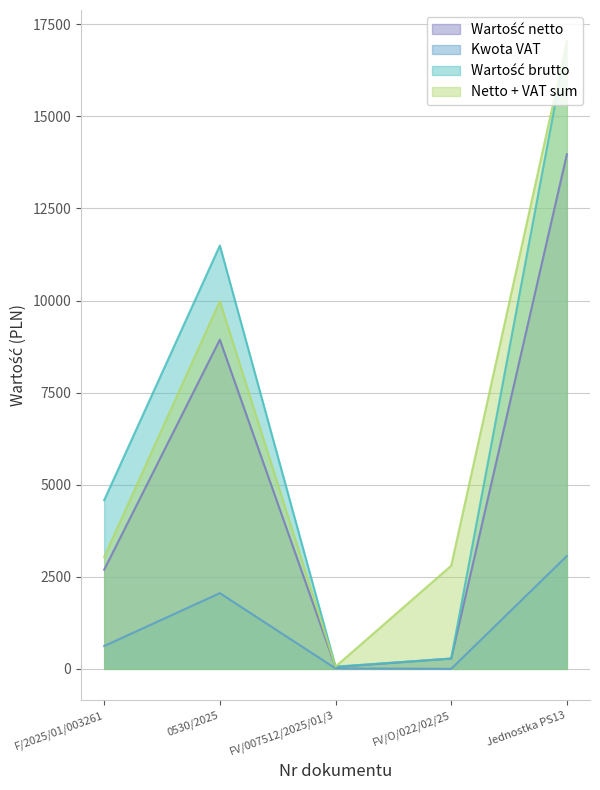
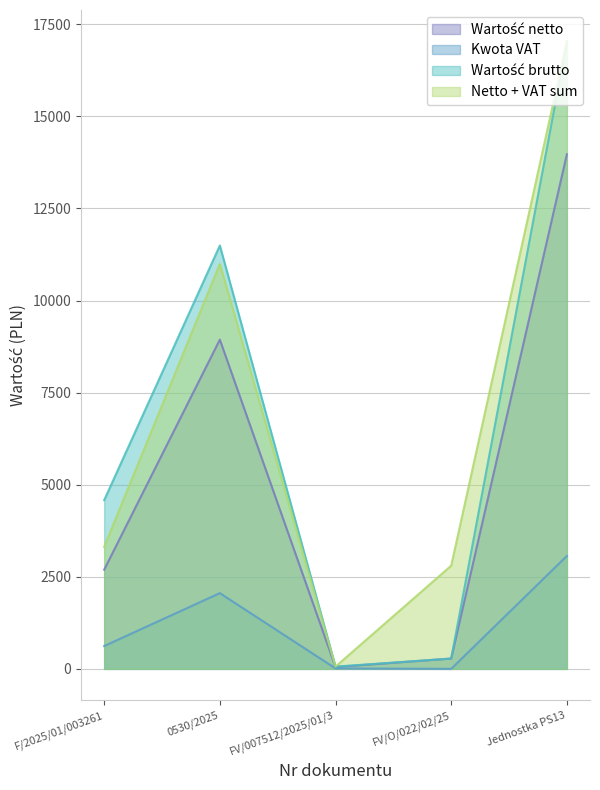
  {
    "Netto + VAT sum": {
-     "F/2025/01/003261": 3000,
-     "0530/2025": 10000,
+     "F/2025/01/003261": 3300,
+     "0530/2025": 11000,
      "FV/O/022/02/25": 2800
    }
  }
